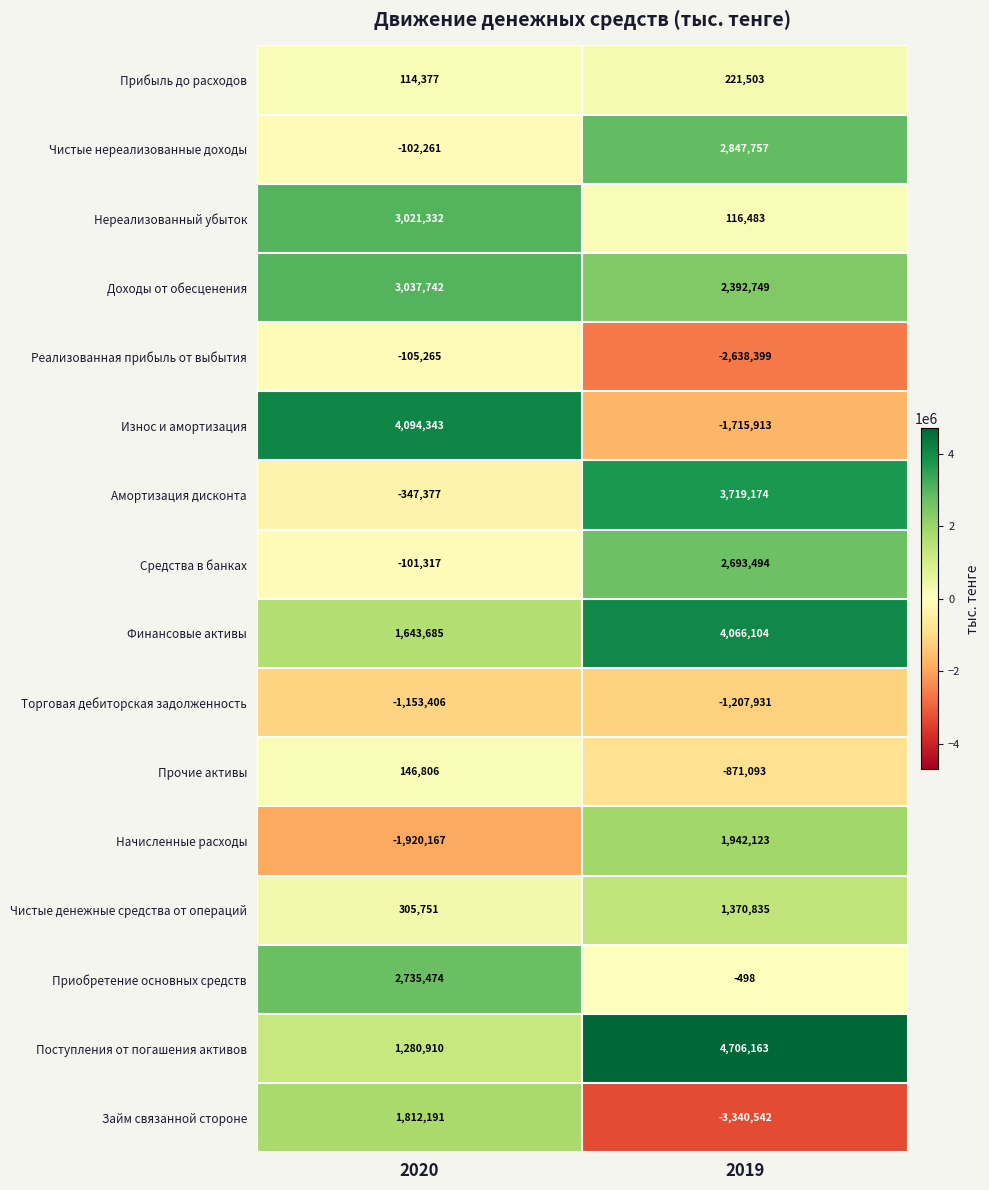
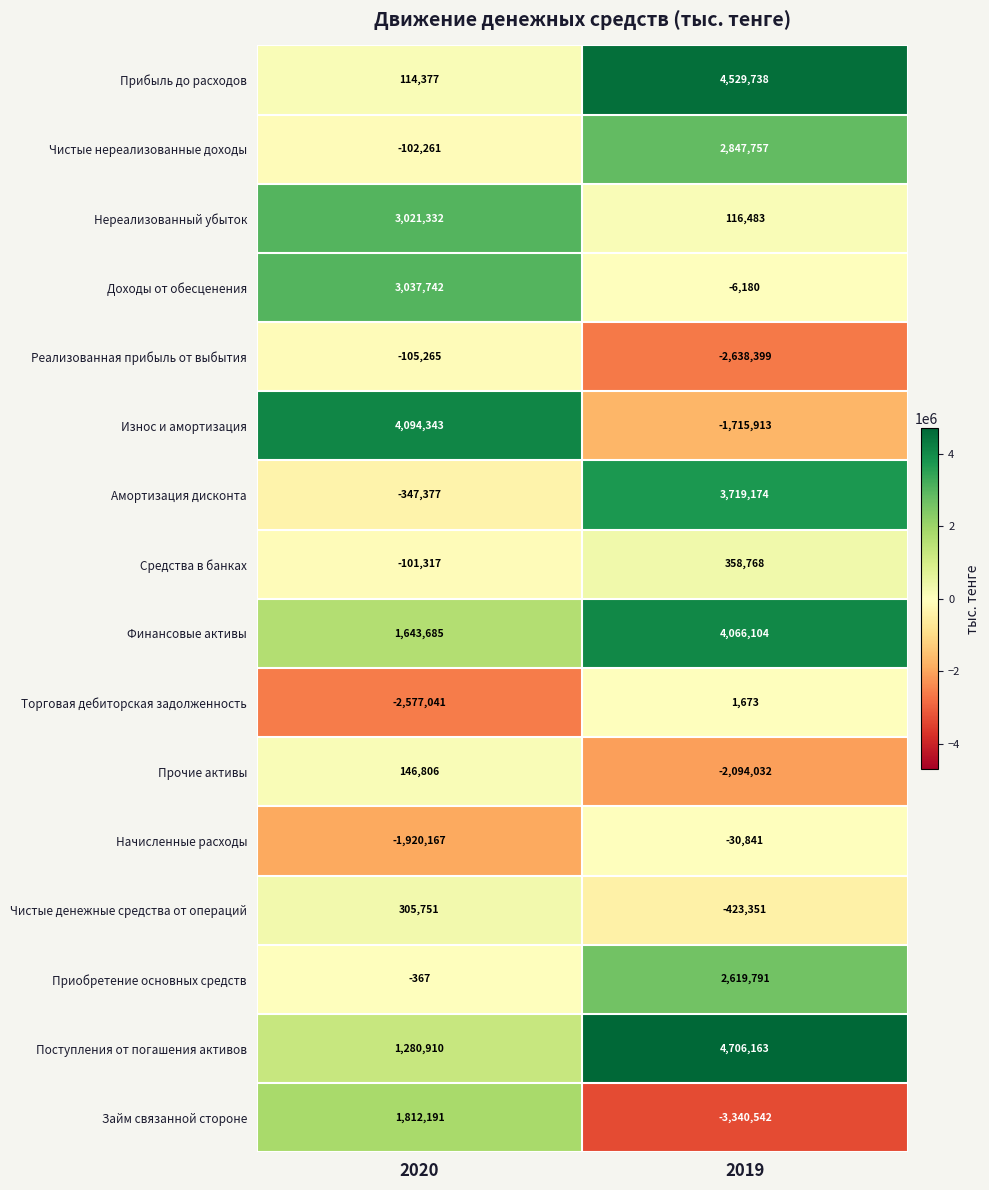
  {
    "Прибыль до расходов": {
      "2020": "114,377",
-     "2019": "221,503"
+     "2019": "4,529,738"
    },
    "Чистые нереализованные доходы": {
      "2020": "-102,261",
      "2019": "2,847,757"
    },
    "Нереализованный убыток": {
      "2020": "3,021,332",
      "2019": "116,483"
    },
    "Доходы от обесценения": {
      "2020": "3,037,742",
-     "2019": "2,392,749"
+     "2019": "-6,180"
    },
    "Реализованная прибыль от выбытия": {
      "2020": "-105,265",
      "2019": "-2,638,399"
    },
    "Износ и амортизация": {
      "2020": "4,094,343",
      "2019": "-1,715,913"
    },
    "Амортизация дисконта": {
      "2020": "-347,377",
      "2019": "3,719,174"
    },
    "Средства в банках": {
      "2020": "-101,317",
-     "2019": "2,693,494"
+     "2019": "358,768"
    },
    "Финансовые активы": {
      "2020": "1,643,685",
      "2019": "4,066,104"
    },
    "Торговая дебиторская задолженность": {
-     "2020": "-1,153,406",
-     "2019": "-1,207,931"
+     "2020": "-2,577,041",
+     "2019": "1,673"
    },
    "Прочие активы": {
      "2020": "146,806",
-     "2019": "-871,093"
+     "2019": "-2,094,032"
    },
    "Начисленные расходы": {
      "2020": "-1,920,167",
-     "2019": "1,942,123"
+     "2019": "-30,841"
    },
    "Чистые денежные средства от операций": {
      "2020": "305,751",
-     "2019": "1,370,835"
+     "2019": "-423,351"
    },
    "Приобретение основных средств": {
-     "2020": "2,735,474",
-     "2019": "-498"
+     "2020": "-367",
+     "2019": "2,619,791"
    },
    "Поступления от погашения активов": {
      "2020": "1,280,910",
      "2019": "4,706,163"
    },
    "Займ связанной стороне": {
      "2020": "1,812,191",
      "2019": "-3,340,542"
    }
  }
